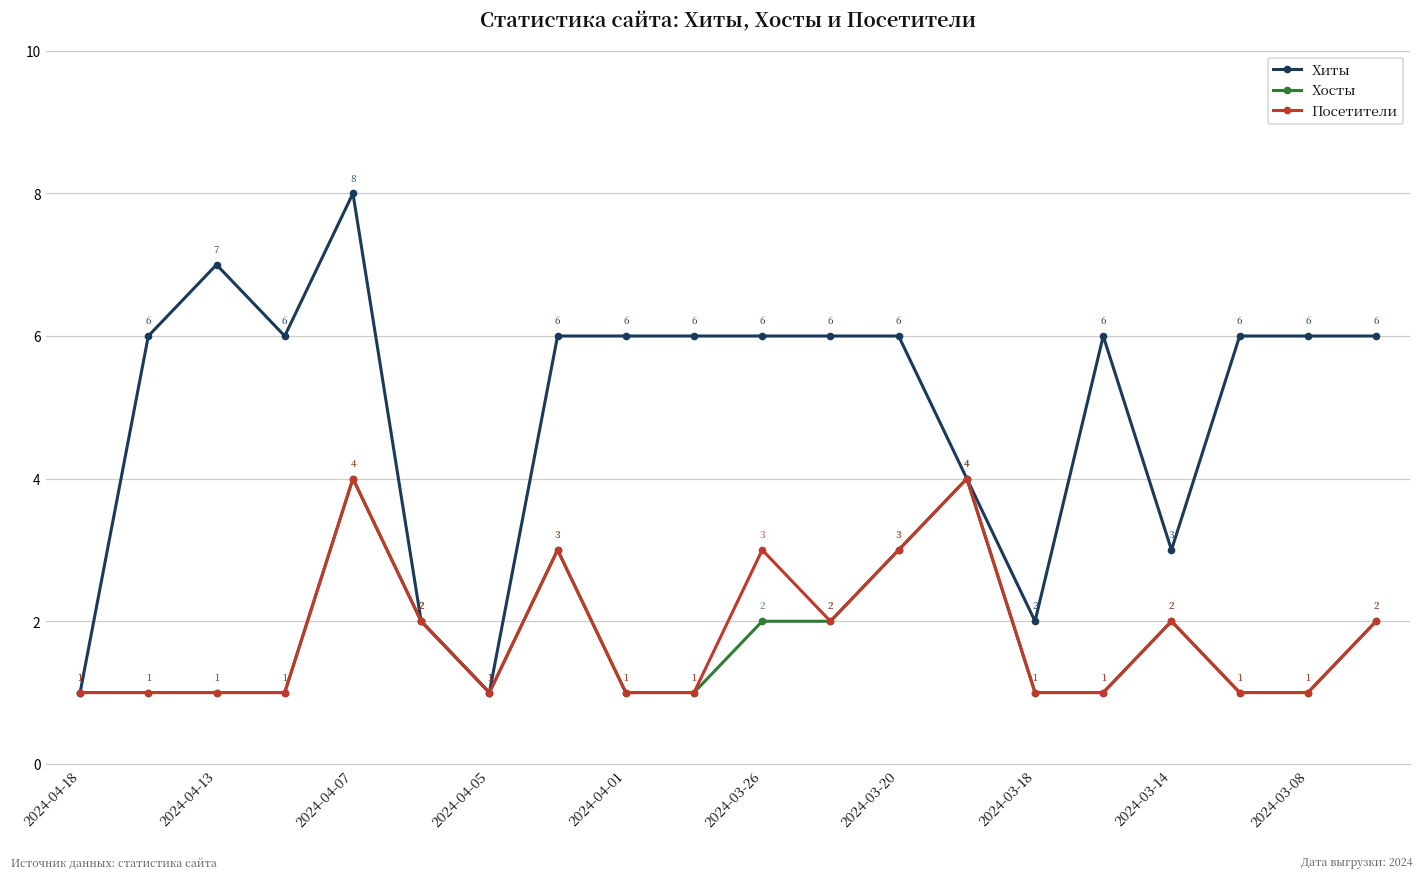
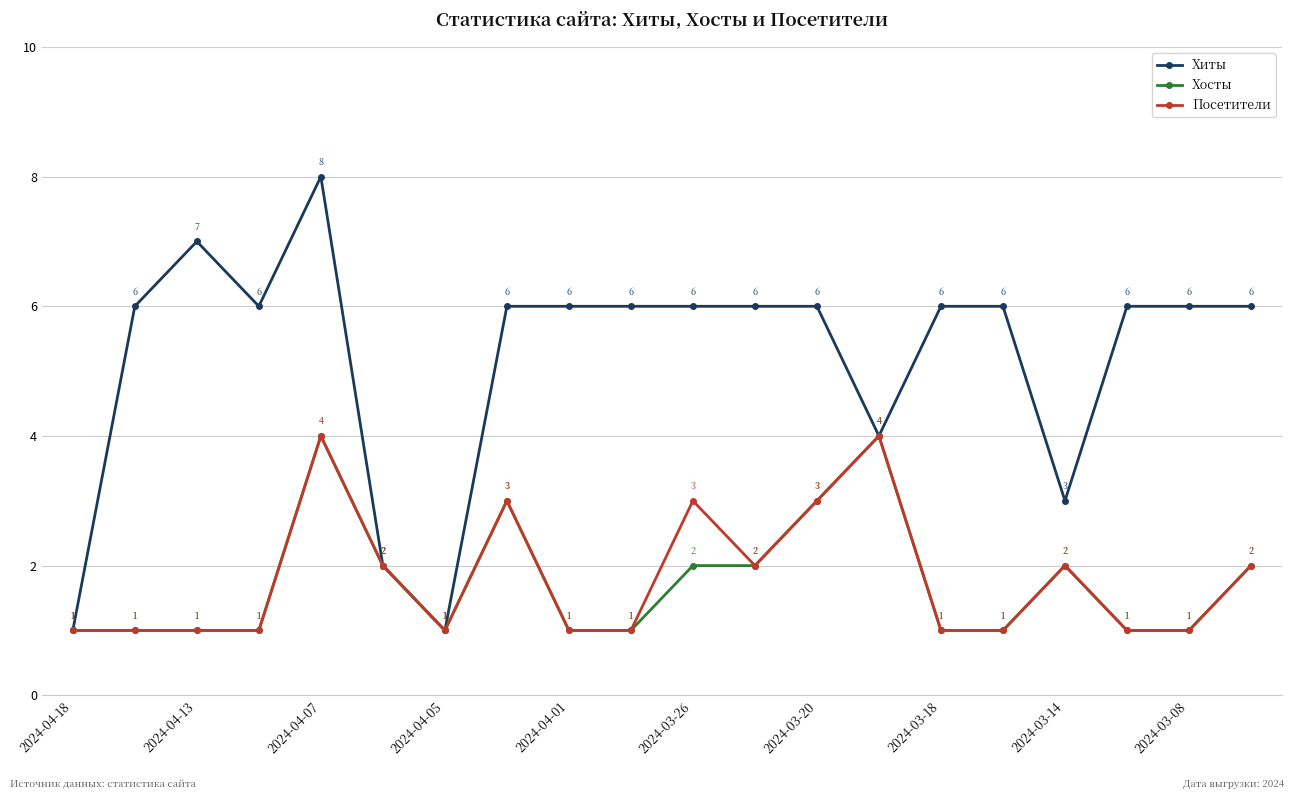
  {
    "Хиты": {
      "2024-04-13": 7,
      "2024-04-07": 8,
      "2024-04-01": 6,
      "2024-03-26": 6,
      "2024-03-20": 6,
-     "2024-03-18": 2,
+     "2024-03-18": 6,
      "2024-03-14": 3,
      "2024-03-08": 6
    },
    "Хосты": {
      "2024-03-26": 2
    },
    "Посетители": {
      "2024-03-26": 3
    }
  }
